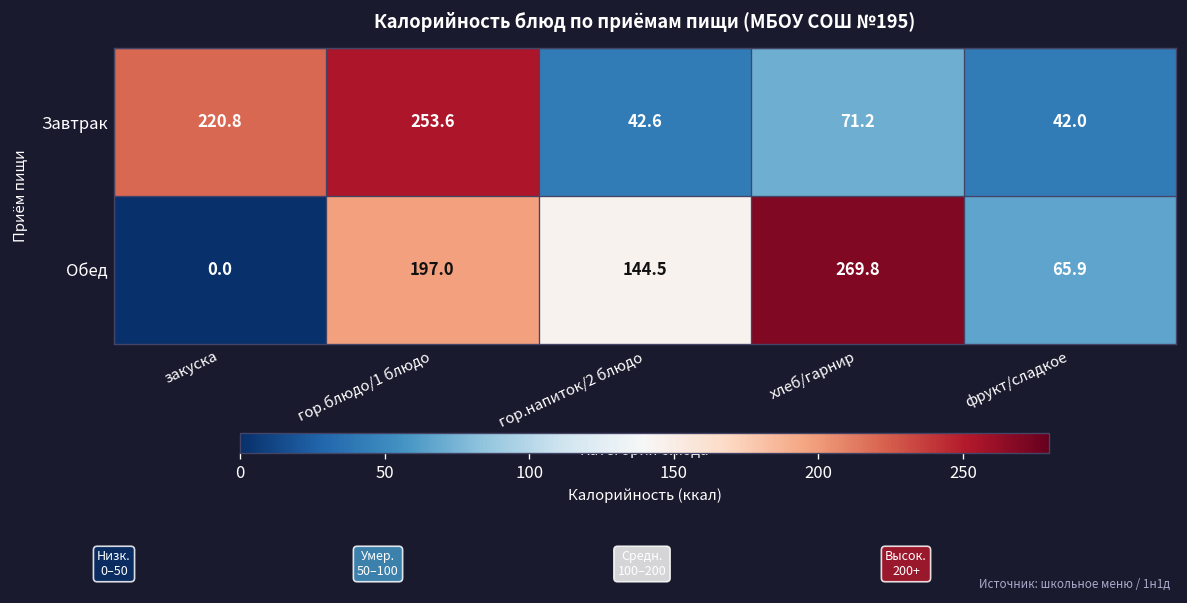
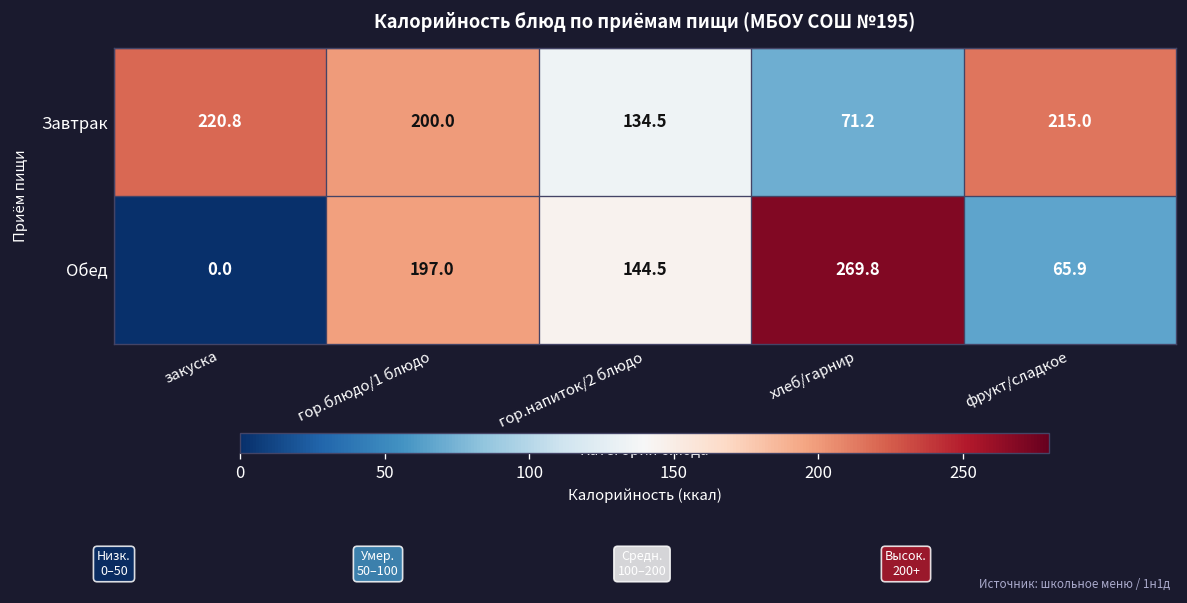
  {
    "Завтрак": {
      "закуска": 220.8,
-     "гор.блюдо/1 блюдо": 253.6,
-     "гор.напиток/2 блюдо": 42.6,
+     "гор.блюдо/1 блюдо": 200.0,
+     "гор.напиток/2 блюдо": 134.5,
      "хлеб/гарнир": 71.2,
-     "фрукт/сладкое": 42.0
+     "фрукт/сладкое": 215.0
    },
    "Обед": {
      "закуска": 0.0,
      "гор.блюдо/1 блюдо": 197.0,
      "гор.напиток/2 блюдо": 144.5,
      "хлеб/гарнир": 269.8,
      "фрукт/сладкое": 65.9
    }
  }
